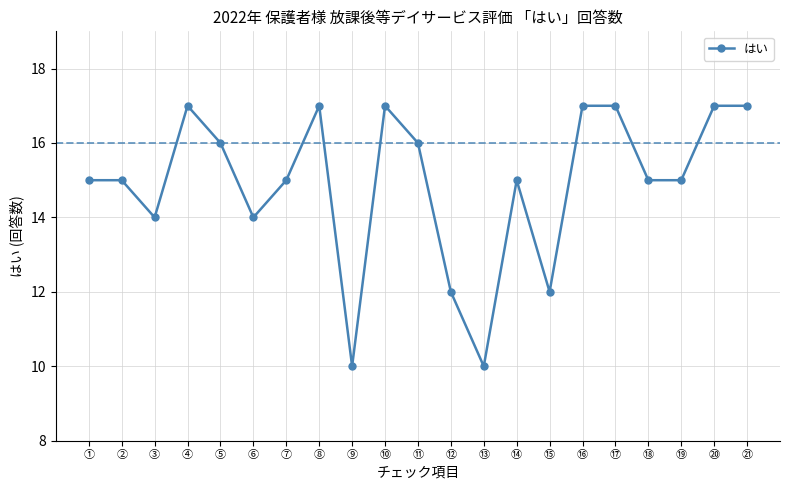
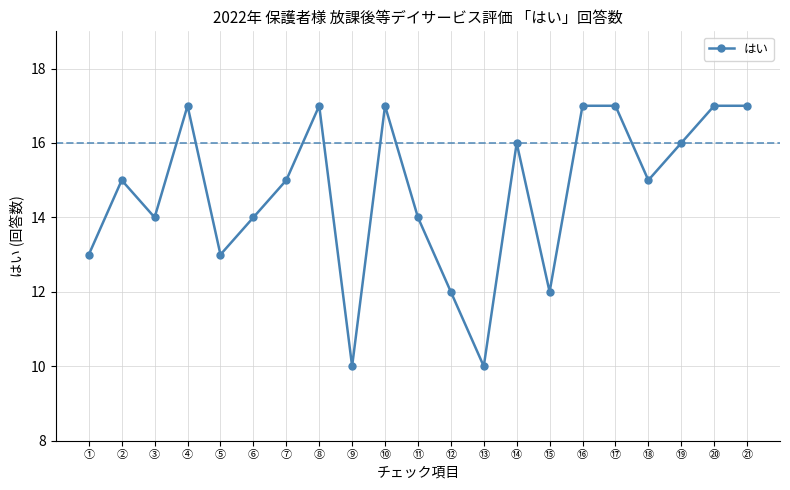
  {
-   "①": 15,
+   "①": 13,
    "②": 15,
    "③": 14,
    "④": 17,
-   "⑤": 16,
+   "⑤": 13,
    "⑥": 14,
    "➆": 15,
    "➇": 17,
    "➈": 10,
    "⑩": 17,
-   "⑪": 16,
+   "⑪": 14,
    "⑫": 12,
    "⑬": 10,
-   "⑭": 15,
+   "⑭": 16,
    "⑮": 12,
    "⑯": 17,
    "⑰": 17,
    "⑱": 15,
-   "⑲": 15,
+   "⑲": 16,
    "⑳": 17,
    "㉑": 17
  }
